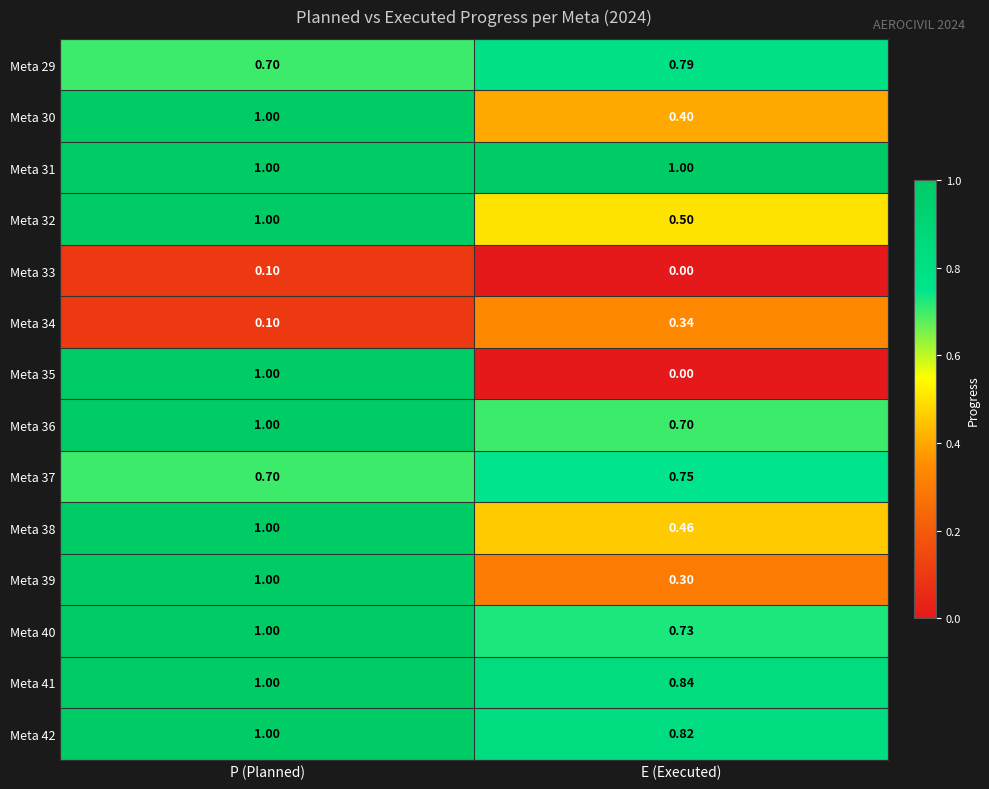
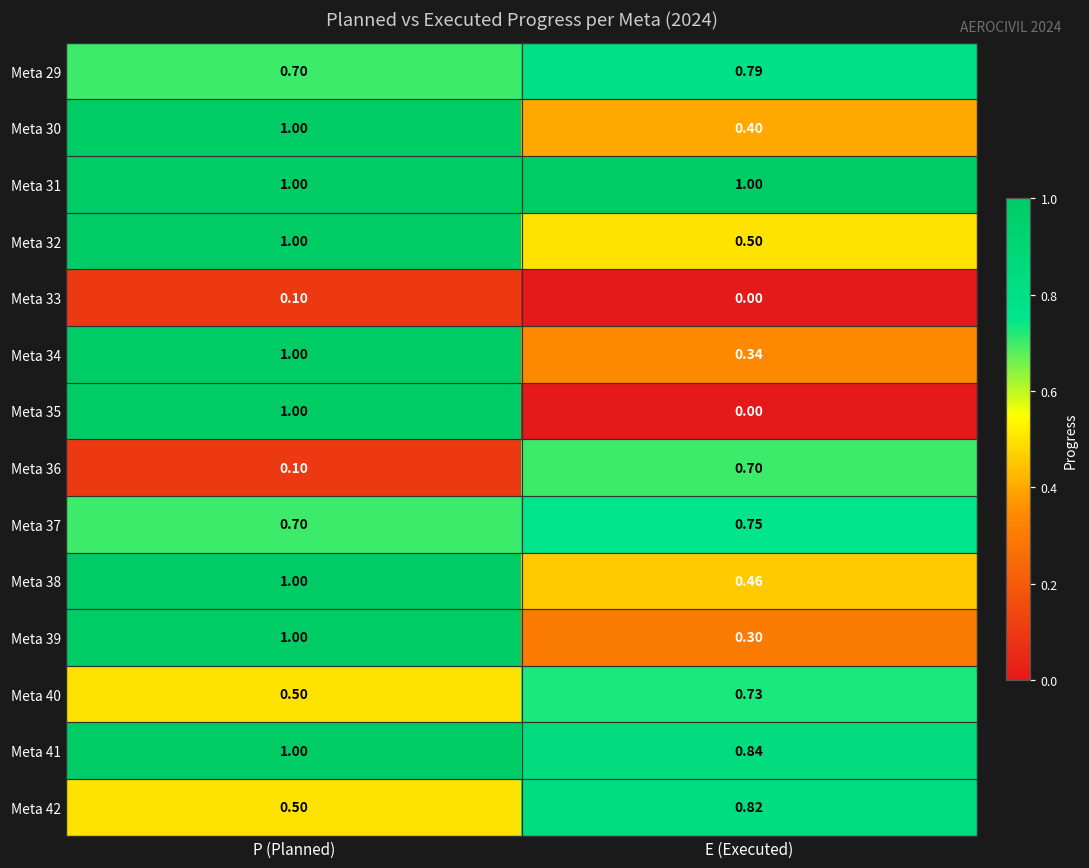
  {
    "Meta 29": {
      "P (Planned)": 0.70,
      "E (Executed)": 0.79
    },
    "Meta 30": {
      "P (Planned)": 1.00,
      "E (Executed)": 0.40
    },
    "Meta 31": {
      "P (Planned)": 1.00,
      "E (Executed)": 1.00
    },
    "Meta 32": {
      "P (Planned)": 1.00,
      "E (Executed)": 0.50
    },
    "Meta 33": {
      "P (Planned)": 0.10,
      "E (Executed)": 0.00
    },
    "Meta 34": {
-     "P (Planned)": 0.10,
+     "P (Planned)": 1.00,
      "E (Executed)": 0.34
    },
    "Meta 35": {
      "P (Planned)": 1.00,
      "E (Executed)": 0.00
    },
    "Meta 36": {
-     "P (Planned)": 1.00,
+     "P (Planned)": 0.10,
      "E (Executed)": 0.70
    },
    "Meta 37": {
      "P (Planned)": 0.70,
      "E (Executed)": 0.75
    },
    "Meta 38": {
      "P (Planned)": 1.00,
      "E (Executed)": 0.46
    },
    "Meta 39": {
      "P (Planned)": 1.00,
      "E (Executed)": 0.30
    },
    "Meta 40": {
-     "P (Planned)": 1.00,
+     "P (Planned)": 0.50,
      "E (Executed)": 0.73
    },
    "Meta 41": {
      "P (Planned)": 1.00,
      "E (Executed)": 0.84
    },
    "Meta 42": {
-     "P (Planned)": 1.00,
+     "P (Planned)": 0.50,
      "E (Executed)": 0.82
    }
  }
